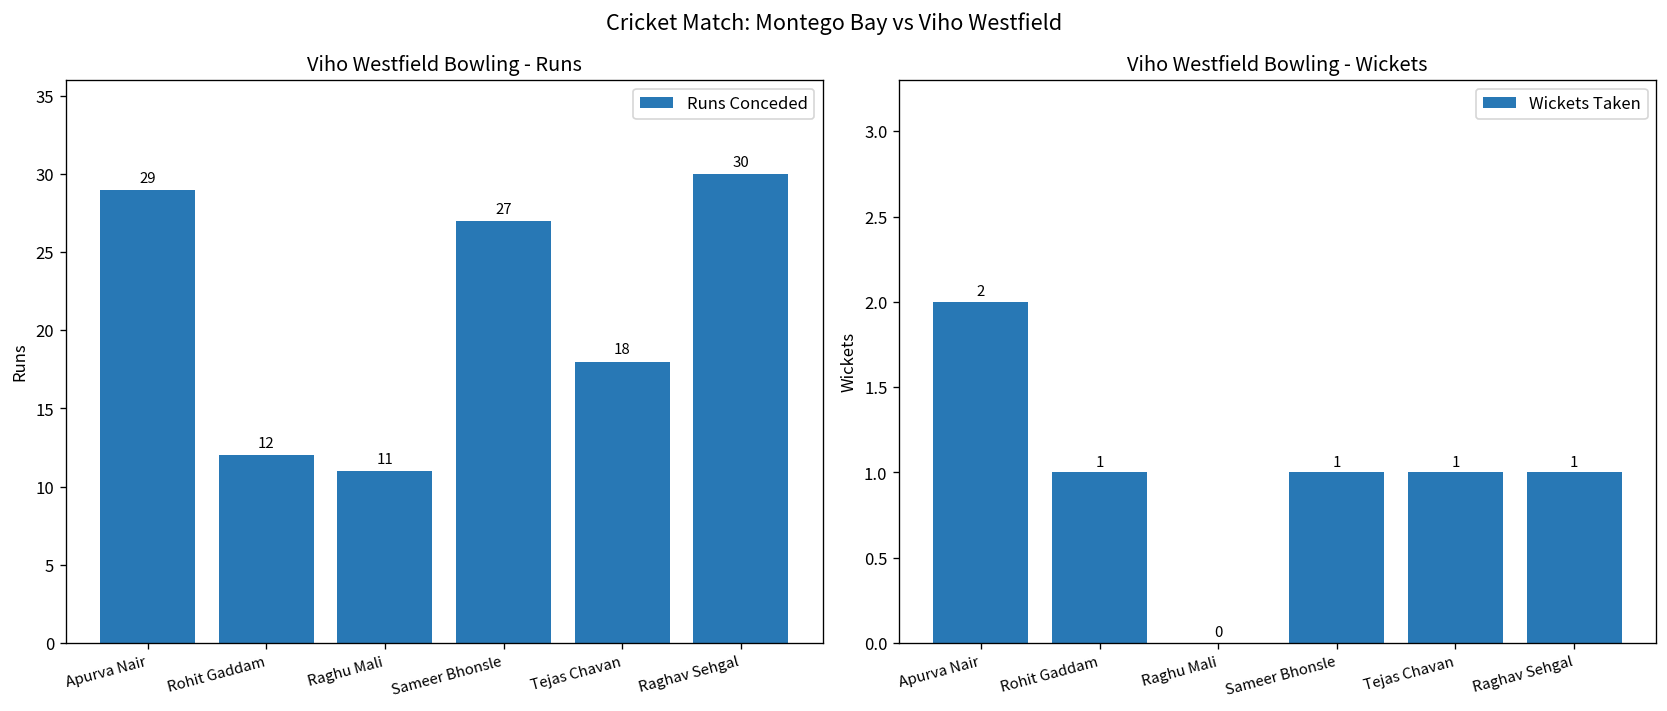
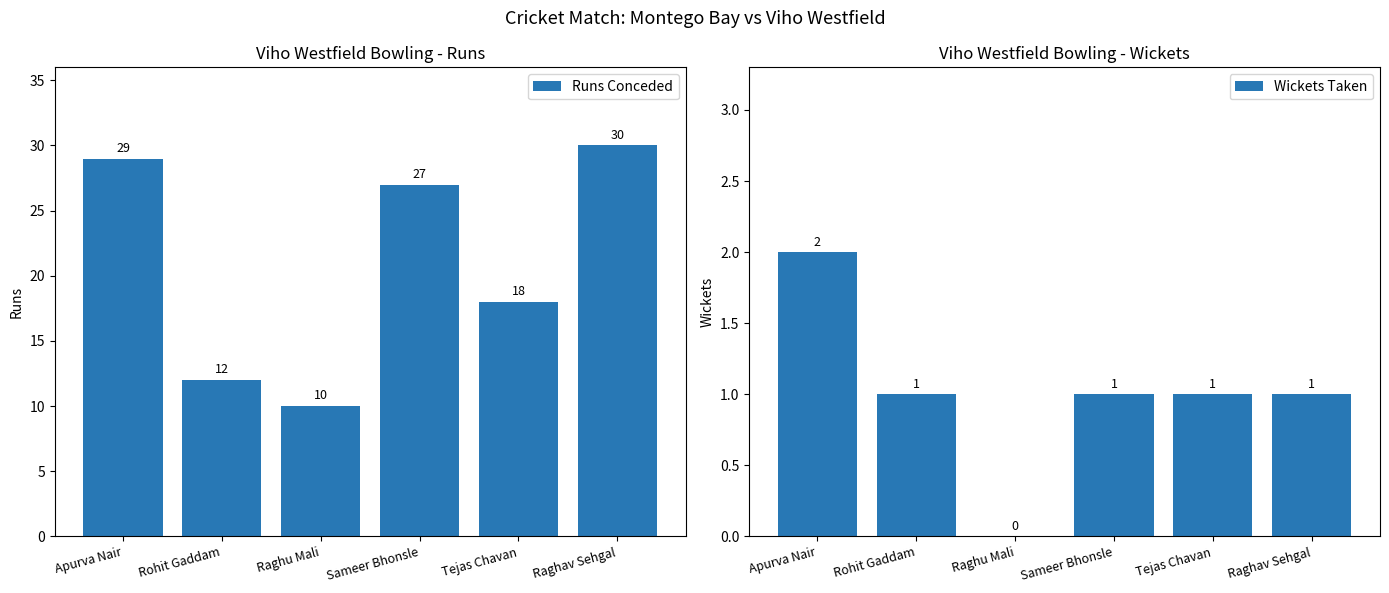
  {
    "Viho Westfield Bowling - Runs": {
      "Apurva Nair": 29,
      "Rohit Gaddam": 12,
-     "Raghu Mali": 11,
+     "Raghu Mali": 10,
      "Sameer Bhonsle": 27,
      "Tejas Chavan": 18,
      "Raghav Sehgal": 30
    },
    "Viho Westfield Bowling - Wickets": {
      "Apurva Nair": 2,
      "Rohit Gaddam": 1,
      "Raghu Mali": 0,
      "Sameer Bhonsle": 1,
      "Tejas Chavan": 1,
      "Raghav Sehgal": 1
    }
  }
